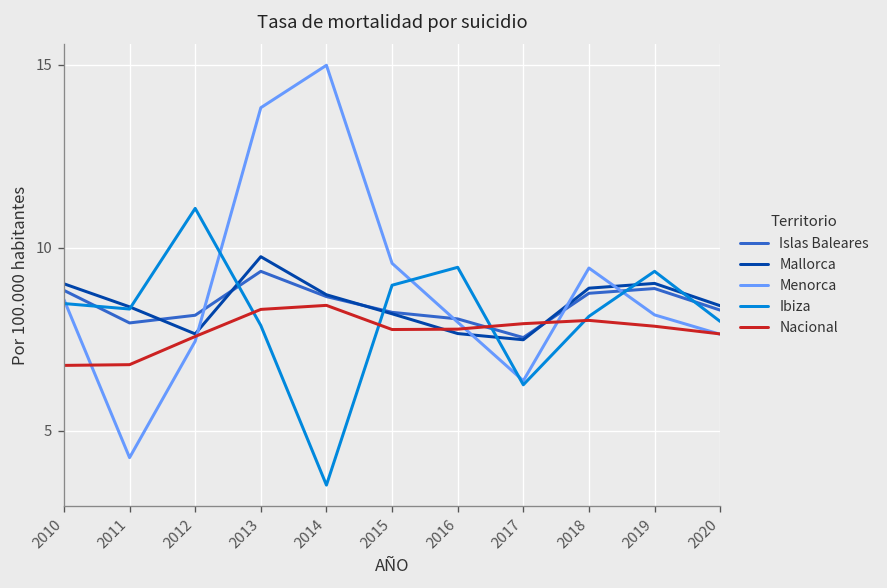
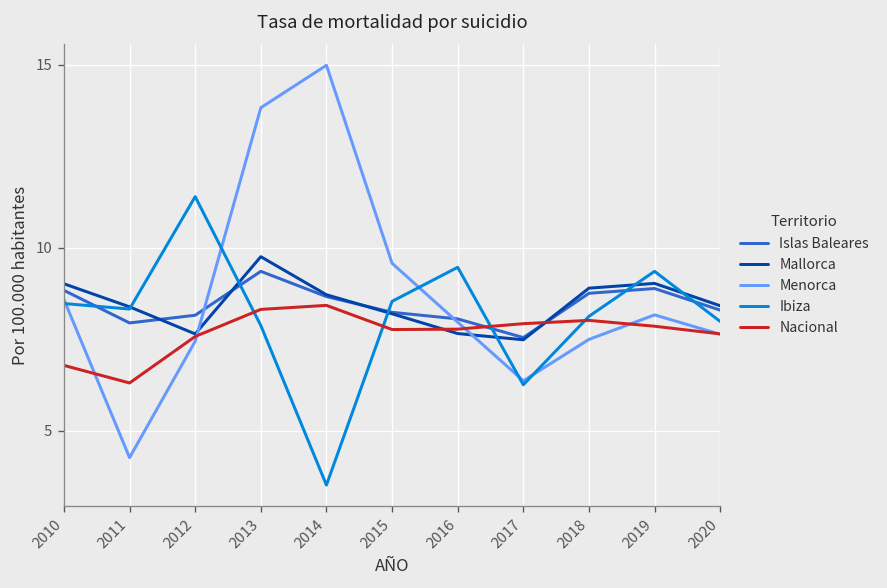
  {
    "Islas Baleares": {
      "2010": 8.8,
      "2011": 7.9,
      "2012": 8.2,
      "2013": 9.4,
      "2016": 8.1,
      "2018": 8.8,
      "2019": 8.9,
      "2020": 8.3
    },
    "Mallorca": {
      "2010": 9.0,
      "2013": 9.8,
      "2016": 7.7,
      "2018": 8.9,
      "2019": 9.0,
      "2020": 8.4
    },
    "Menorca": {
      "2010": 8.6,
      "2011": 4.3,
      "2012": 7.4,
      "2013": 13.8,
      "2014": 15.0,
      "2015": 9.6,
      "2016": 8.0,
      "2017": 6.4,
-     "2018": 9.4,
+     "2018": 7.5,
      "2019": 8.2
    },
    "Ibiza": {
      "2010": 8.5,
-     "2012": 11.1,
+     "2012": 11.4,
      "2013": 7.9,
      "2014": 3.5,
-     "2015": 9.0,
+     "2015": 8.5,
      "2016": 9.5,
      "2017": 6.3,
      "2018": 8.1,
      "2019": 9.4,
      "2020": 8.0
    },
    "Nacional": {
      "2010": 6.8,
-     "2011": 6.8,
+     "2011": 6.3,
      "2013": 8.3,
      "2014": 8.4,
      "2015": 7.8,
      "2016": 7.8,
      "2017": 7.9,
      "2018": 8.0,
      "2019": 7.9
    }
  }
